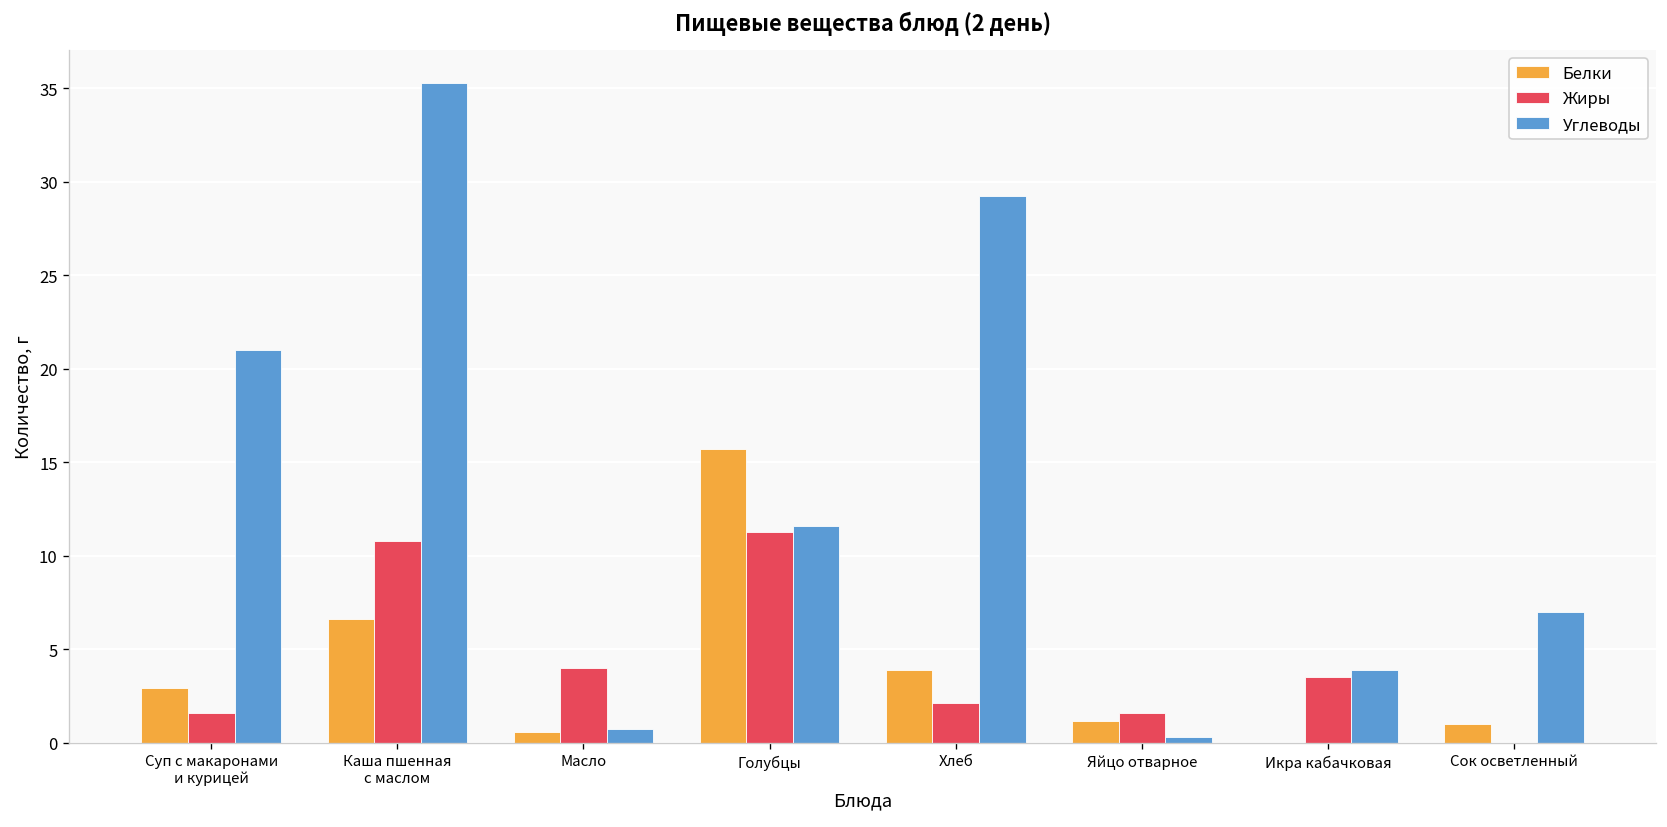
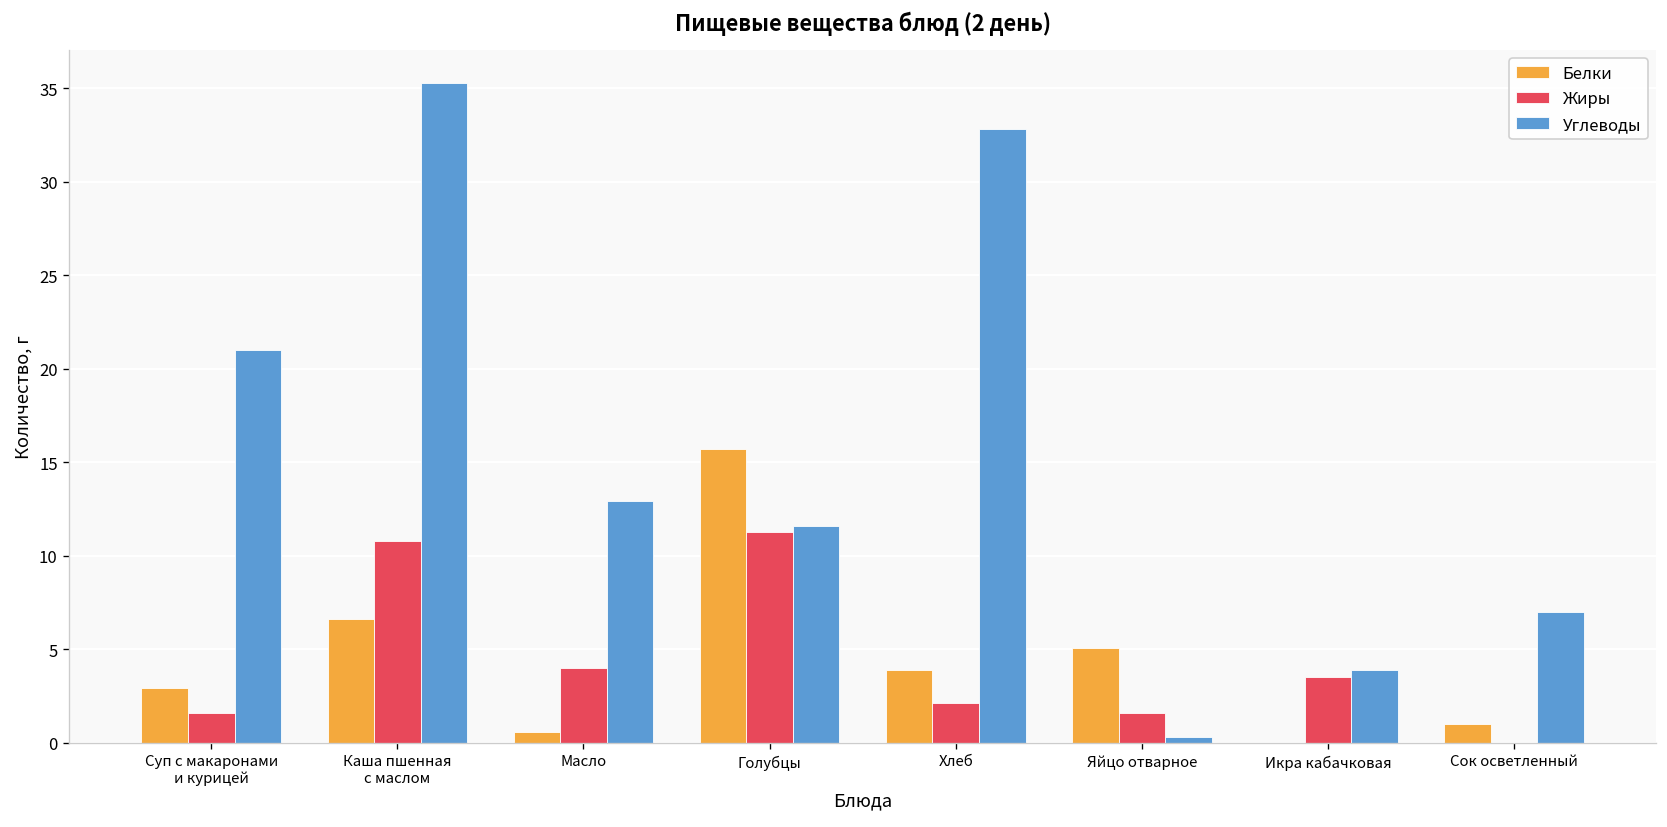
  {
    "Белки": {
      "Суп с макаронами и курицей": 2.9,
      "Каша пшенная с маслом": 6.6,
      "Масло": 0.6,
      "Голубцы": 15.7,
      "Хлеб": 3.9,
-     "Яйцо отварное": 1.1,
+     "Яйцо отварное": 5.1,
      "Икра кабачковая": 0.0,
      "Сок осветленный": 1.0
    },
    "Жиры": {
      "Суп с макаронами и курицей": 1.6,
      "Каша пшенная с маслом": 10.8,
      "Масло": 4.0,
      "Голубцы": 11.3,
      "Хлеб": 2.1,
      "Яйцо отварное": 1.6,
      "Икра кабачковая": 3.5,
      "Сок осветленный": 0.0
    },
    "Углеводы": {
      "Суп с макаронами и курицей": 21.0,
      "Каша пшенная с маслом": 35.3,
-     "Масло": 0.8,
+     "Масло": 12.9,
      "Голубцы": 11.6,
-     "Хлеб": 29.2,
+     "Хлеб": 32.8,
      "Яйцо отварное": 0.3,
      "Икра кабачковая": 3.9,
      "Сок осветленный": 7.0
    }
  }
